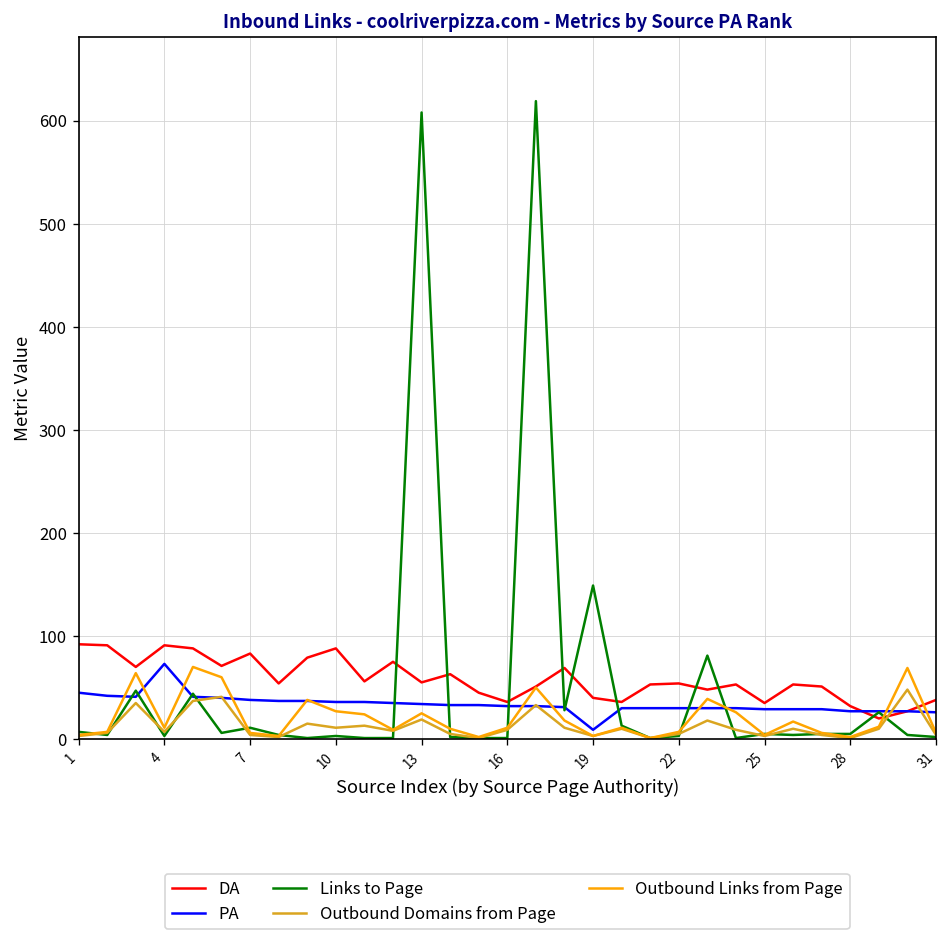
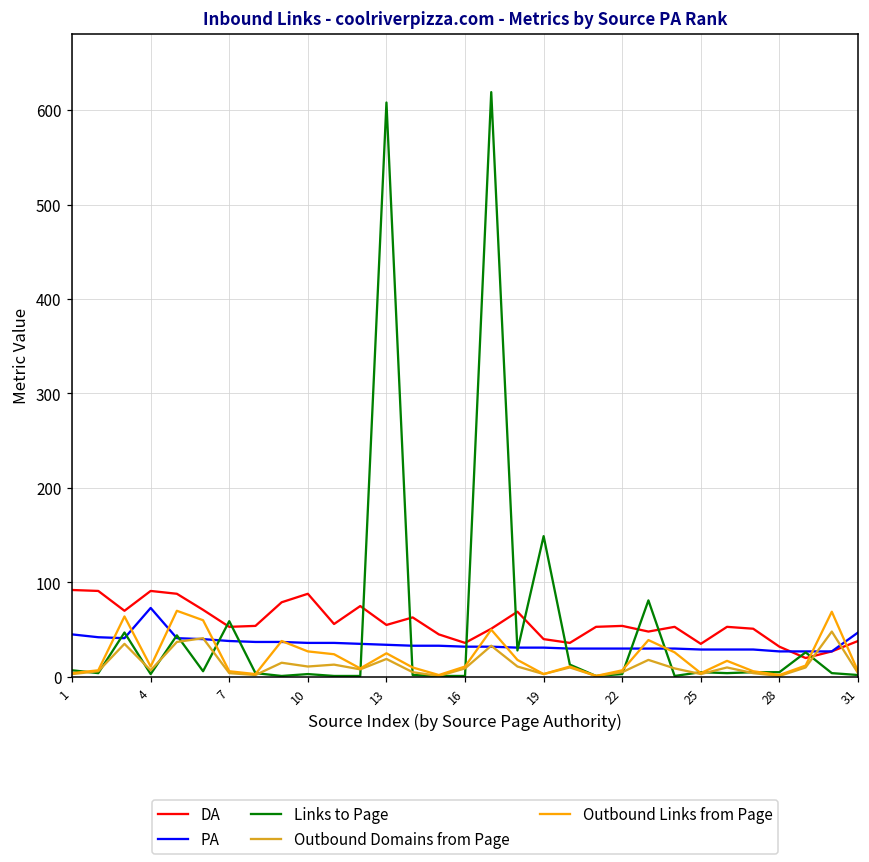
  {
    "DA": {
      "1": 90,
      "4": 90,
-     "7": 80,
+     "7": 50,
      "10": 90,
      "13": 60,
      "16": 40,
      "19": 40,
      "22": 50,
      "25": 40,
      "28": 30,
      "31": 40
    },
    "PA": {
      "1": 50,
      "4": 70,
      "7": 40,
      "10": 40,
      "13": 30,
      "16": 30,
-     "19": 10,
+     "19": 30,
      "22": 30,
      "25": 30,
      "28": 30,
-     "31": 30
+     "31": 50
    },
    "Links to Page": {
      "1": 10,
      "4": 0,
-     "7": 10,
+     "7": 60,
      "10": 0,
      "13": 610,
      "16": 0,
      "19": 150,
      "28": 10
    }
  }
